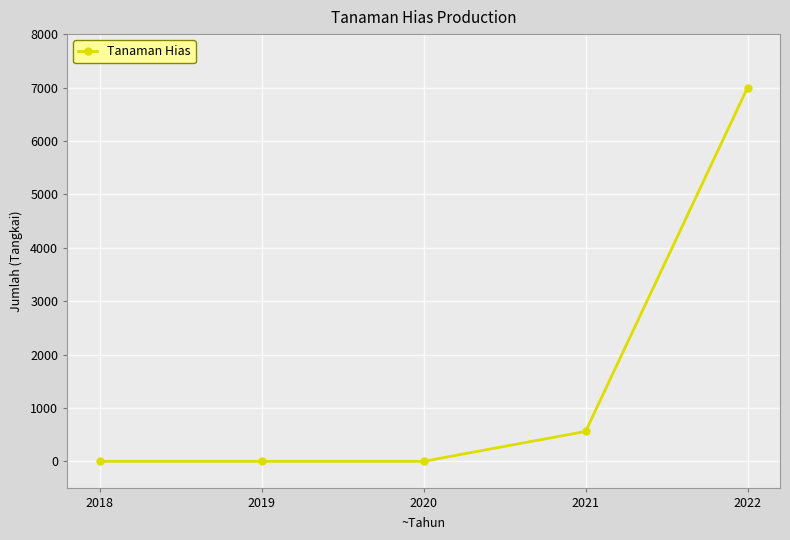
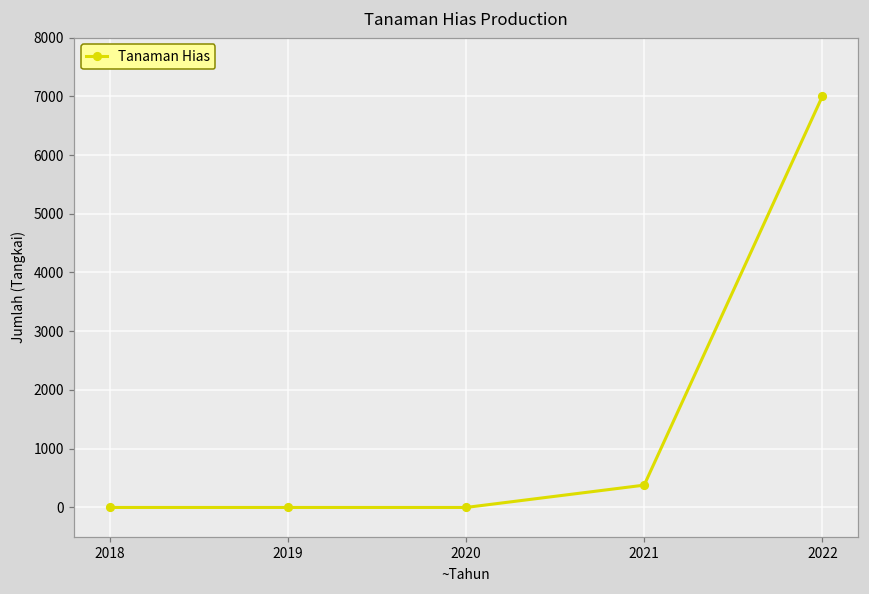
  {
    "2018": 0,
    "2019": 0,
    "2020": 0,
-   "2021": 600,
+   "2021": 400,
    "2022": 7000
  }
